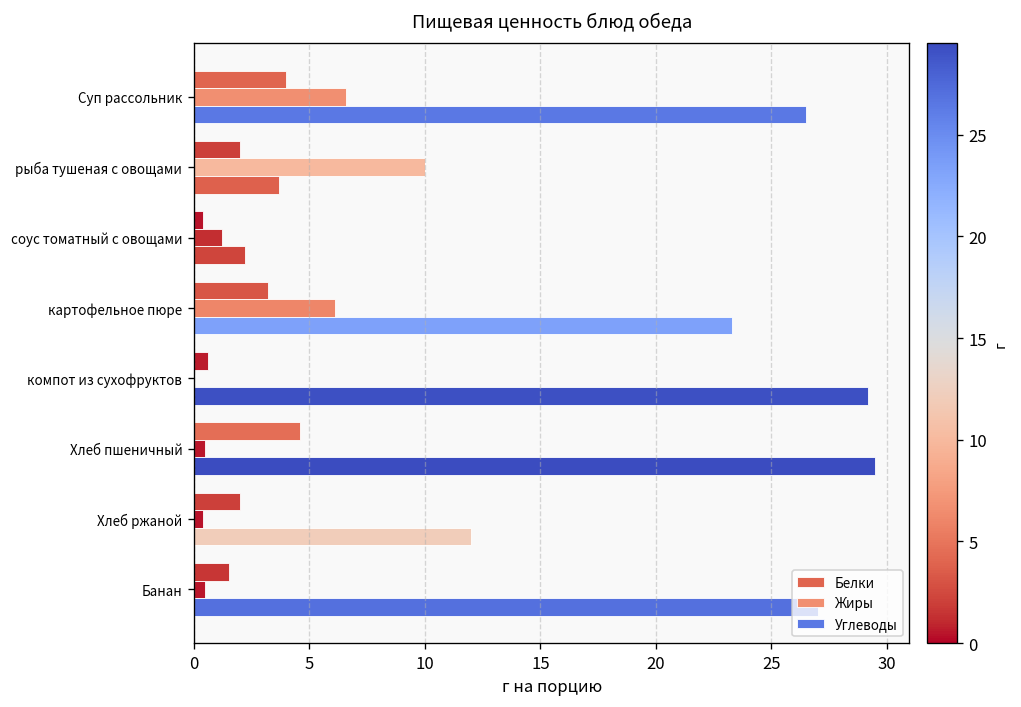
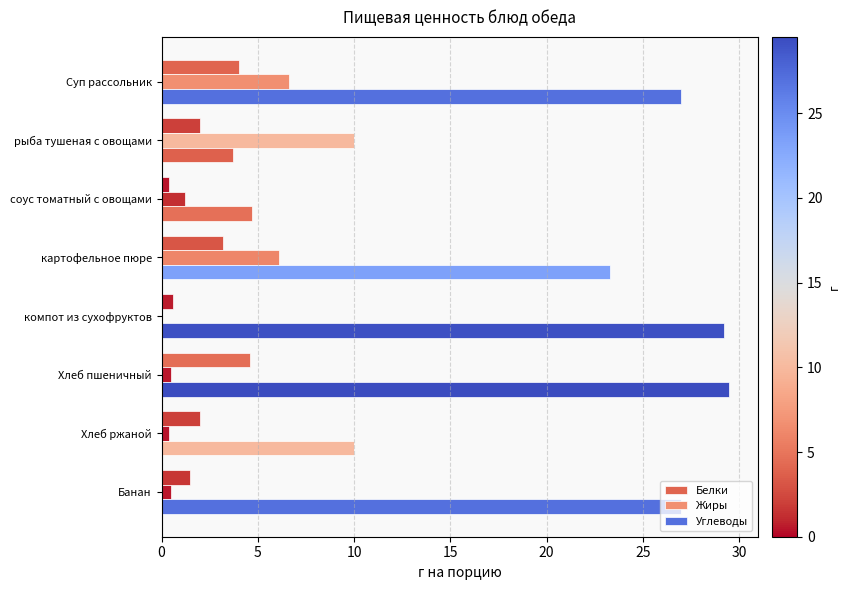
  {
    "Углеводы": {
-     "Суп рассольник": 26.5,
+     "Суп рассольник": 27.0,
      "рыба тушеная с овощами": 3.7,
-     "соус томатный с овощами": 2.2,
+     "соус томатный с овощами": 4.7,
      "картофельное пюре": 23.3,
      "компот из сухофруктов": 29.2,
      "Хлеб пшеничный": 29.5,
-     "Хлеб ржаной": 12
+     "Хлеб ржаной": 10
    }
  }
